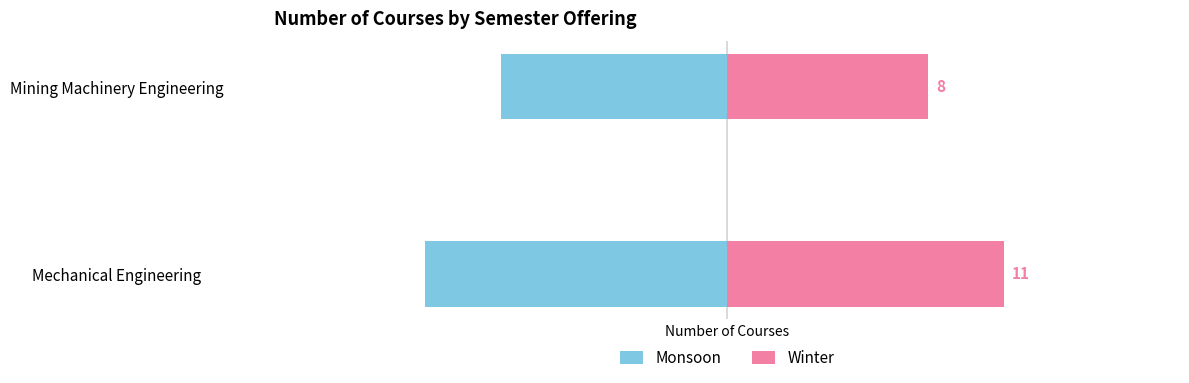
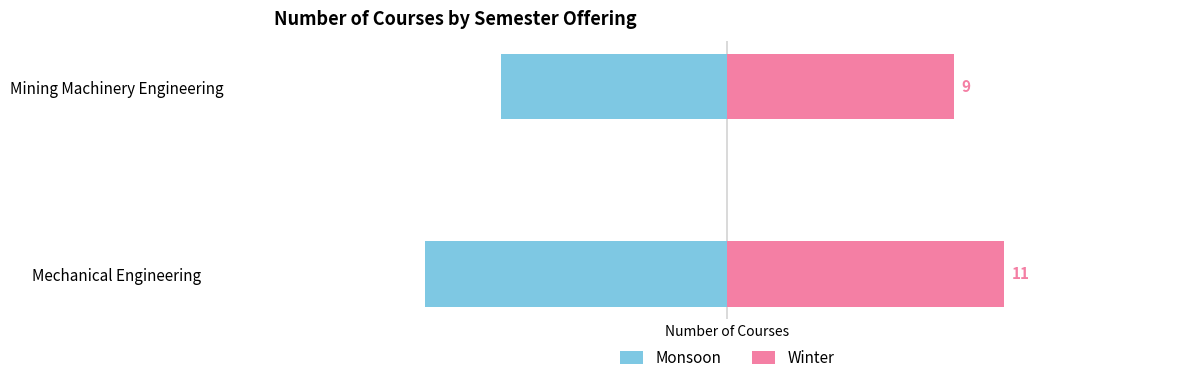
  {
    "Winter": {
-     "Mining Machinery Engineering": 8,
+     "Mining Machinery Engineering": 9,
      "Mechanical Engineering": 11
    }
  }
